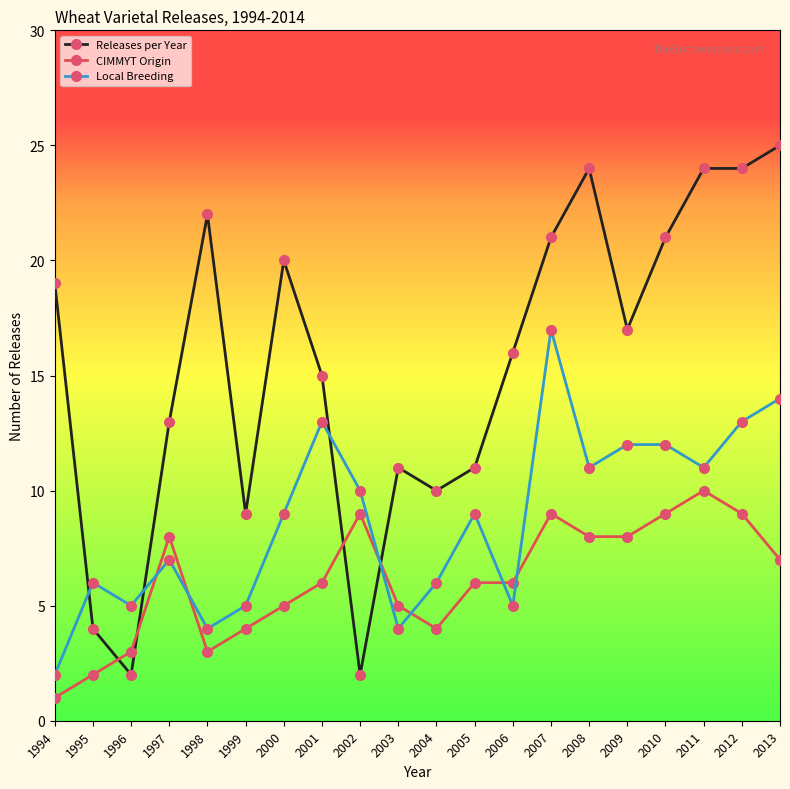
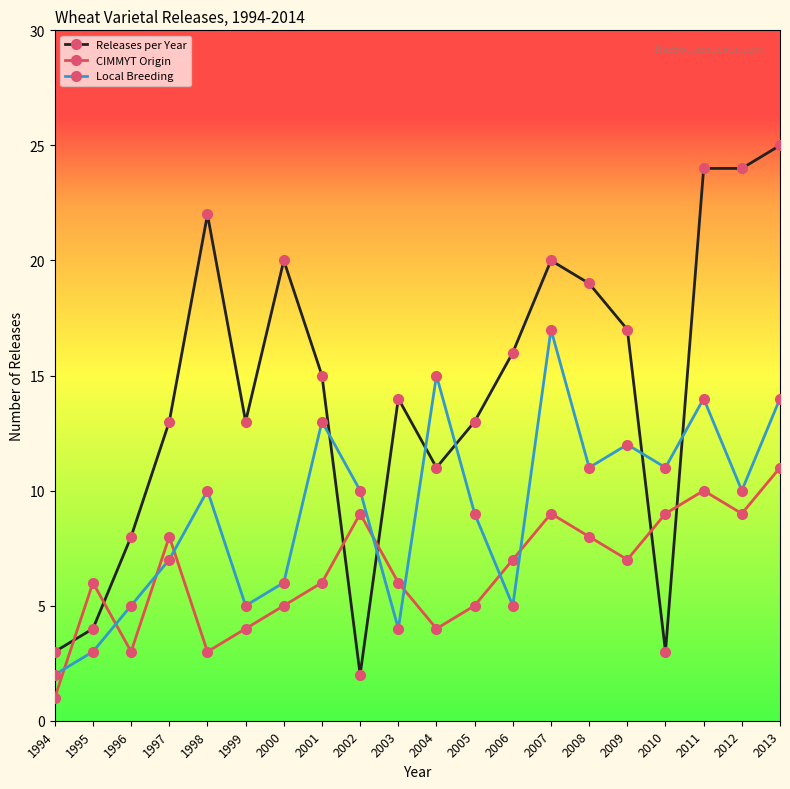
  {
    "Releases per Year": {
-     "1994": 19,
+     "1994": 3,
      "1995": 4,
-     "1996": 2,
+     "1996": 8,
      "1997": 13,
      "1998": 22,
-     "1999": 9,
+     "1999": 13,
      "2000": 20,
      "2001": 15,
      "2002": 2,
-     "2003": 11,
-     "2004": 10,
-     "2005": 11,
+     "2003": 14,
+     "2004": 11,
+     "2005": 13,
      "2006": 16,
-     "2007": 21,
-     "2008": 24,
+     "2007": 20,
+     "2008": 19,
      "2009": 17,
-     "2010": 21,
+     "2010": 3,
      "2011": 24,
      "2012": 24,
      "2013": 25
    },
    "CIMMYT Origin": {
      "1994": 1,
-     "1995": 2,
+     "1995": 6,
      "1996": 3,
      "1997": 8,
      "1998": 3,
      "1999": 4,
      "2000": 5,
      "2001": 6,
      "2002": 9,
-     "2003": 5,
+     "2003": 6,
      "2004": 4,
-     "2005": 6,
-     "2006": 6,
+     "2005": 5,
+     "2006": 7,
      "2007": 9,
      "2008": 8,
-     "2009": 8,
+     "2009": 7,
      "2010": 9,
      "2011": 10,
      "2012": 9,
-     "2013": 7
+     "2013": 11
    },
    "Local Breeding": {
      "1994": 2,
-     "1995": 6,
+     "1995": 3,
      "1996": 5,
      "1997": 7,
-     "1998": 4,
+     "1998": 10,
      "1999": 5,
-     "2000": 9,
+     "2000": 6,
      "2001": 13,
      "2002": 10,
      "2003": 4,
-     "2004": 6,
+     "2004": 15,
      "2005": 9,
      "2006": 5,
      "2007": 17,
      "2008": 11,
      "2009": 12,
-     "2010": 12,
-     "2011": 11,
-     "2012": 13,
+     "2010": 11,
+     "2011": 14,
+     "2012": 10,
      "2013": 14
    }
  }
